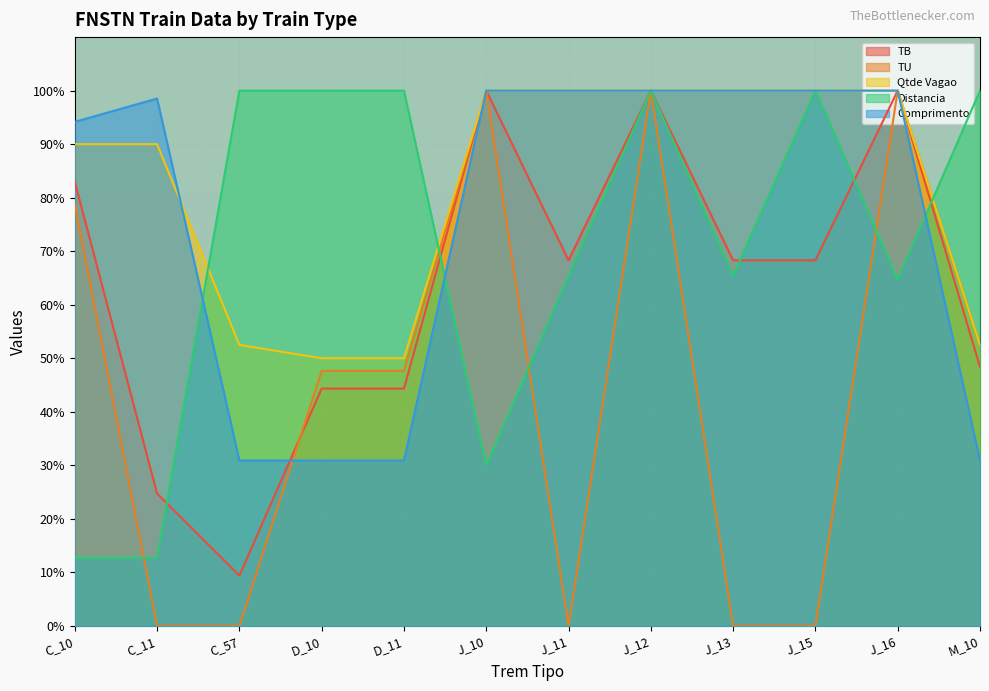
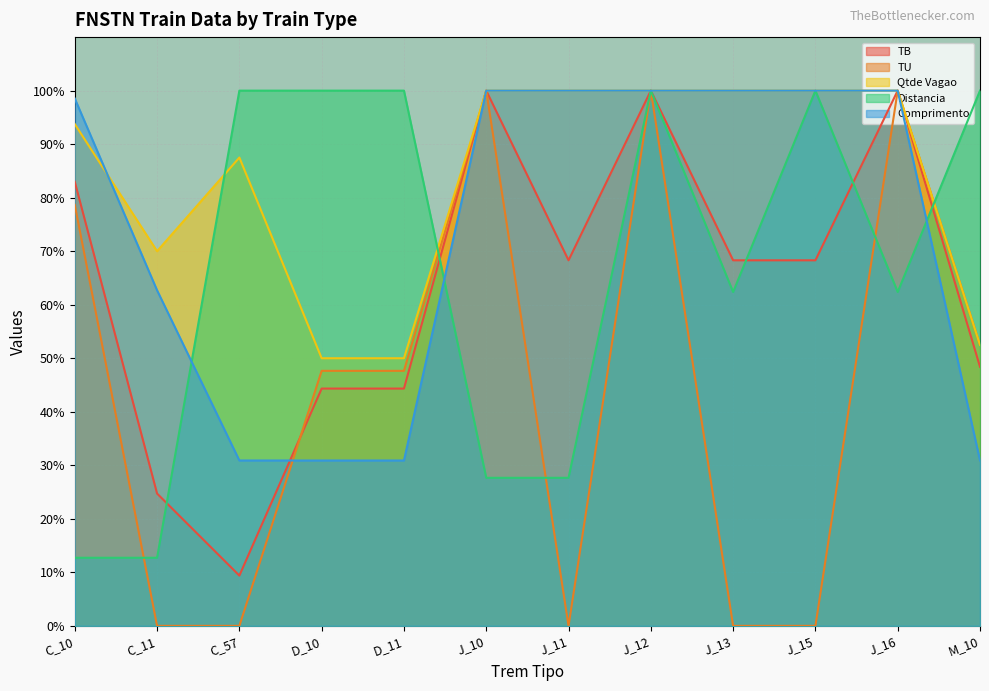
  {
    "Qtde Vagao": {
-     "C_10": "90%",
-     "C_11": "90%",
-     "C_57": "53%",
+     "C_10": "94%",
+     "C_11": "70%",
+     "C_57": "88%",
      "D_10": "50%",
      "D_11": "50%"
    },
    "Distancia": {
      "C_10": "13%",
      "C_11": "13%",
      "C_57": "100%",
      "D_10": "100%",
      "D_11": "100%",
-     "J_10": "30%",
-     "J_11": "65%",
-     "J_13": "65%",
-     "J_16": "65%",
+     "J_10": "28%",
+     "J_11": "28%",
+     "J_13": "62%",
+     "J_16": "62%",
      "M_10": "100%"
    },
    "Comprimento": {
-     "C_10": "94%",
-     "C_11": "99%",
+     "C_10": "99%",
+     "C_11": "63%",
      "C_57": "31%",
      "D_10": "31%",
      "D_11": "31%",
      "M_10": "31%"
    }
  }
